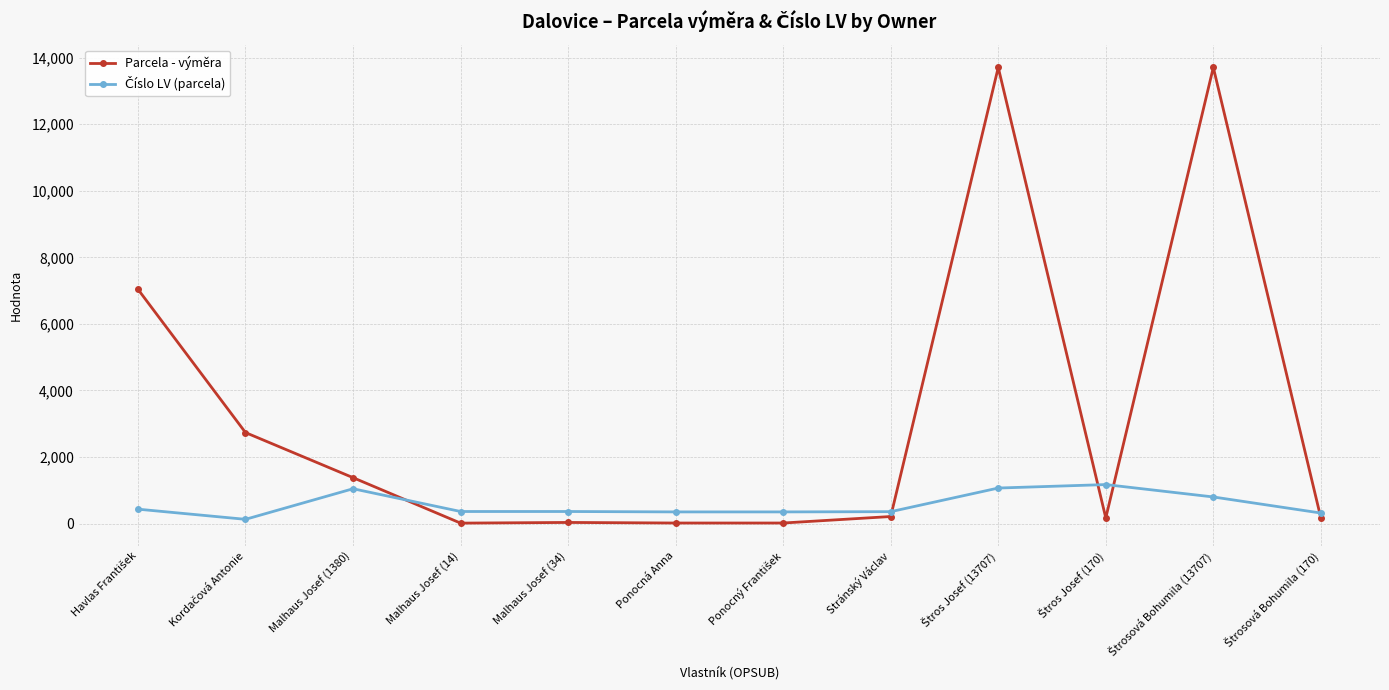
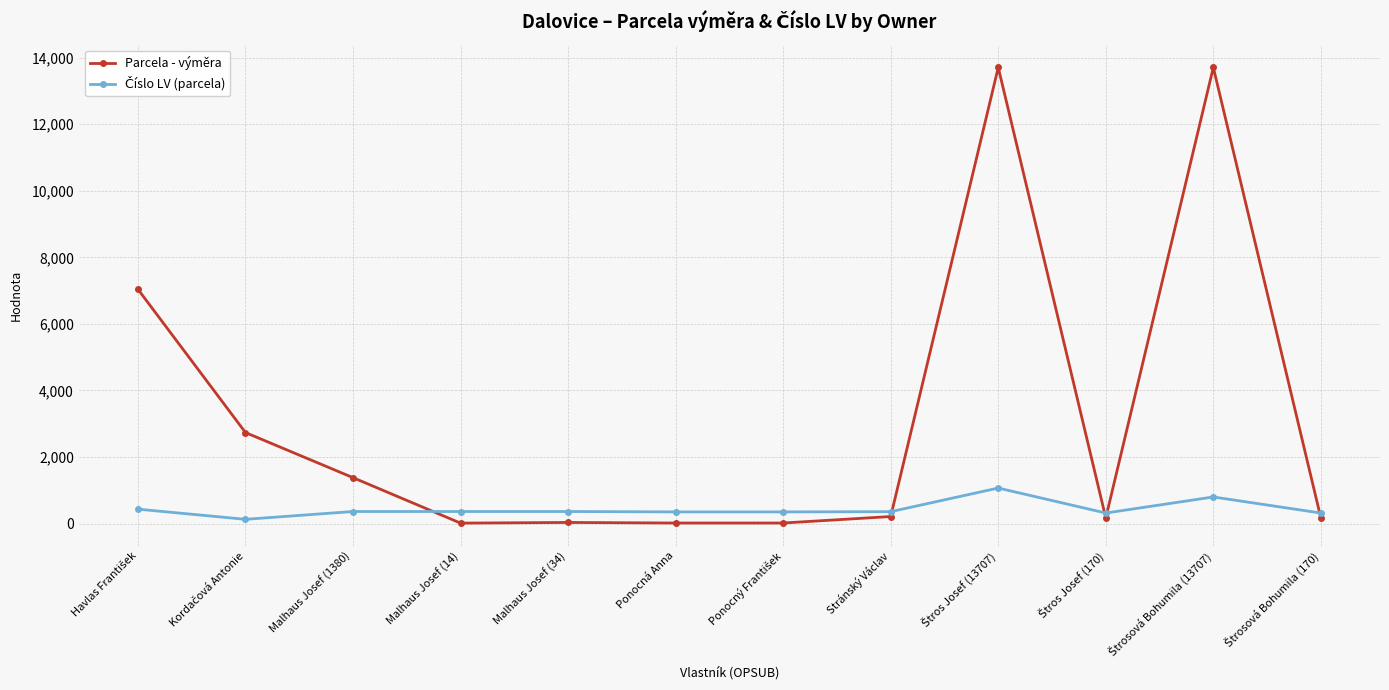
  {
    "Parcela - výměra": {
      "Havlas František": "7,000",
      "Kordačová Antonie": "2,700",
      "Malhaus Josef (1380)": "1,400",
      "Malhaus Josef (14)": "0",
      "Malhaus Josef (34)": "0",
      "Ponocná Anna": "0",
      "Ponocný František": "0",
      "Stránský Václav": "200",
      "Štros Josef (13707)": "13,700",
      "Štros Josef (170)": "200",
      "Štrosová Bohumila (13707)": "13,700",
      "Štrosová Bohumila (170)": "200"
    },
    "Číslo LV (parcela)": {
      "Havlas František": "400",
      "Kordačová Antonie": "100",
-     "Malhaus Josef (1380)": "1,000",
+     "Malhaus Josef (1380)": "400",
      "Malhaus Josef (14)": "400",
      "Malhaus Josef (34)": "400",
      "Ponocná Anna": "400",
      "Ponocný František": "400",
      "Stránský Václav": "400",
      "Štros Josef (13707)": "1,100",
-     "Štros Josef (170)": "1,200",
+     "Štros Josef (170)": "300",
      "Štrosová Bohumila (13707)": "800",
      "Štrosová Bohumila (170)": "300"
    }
  }
